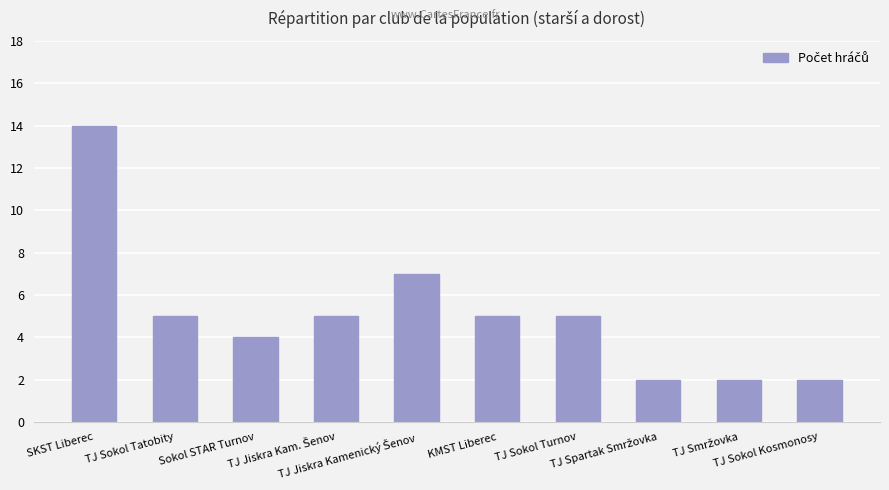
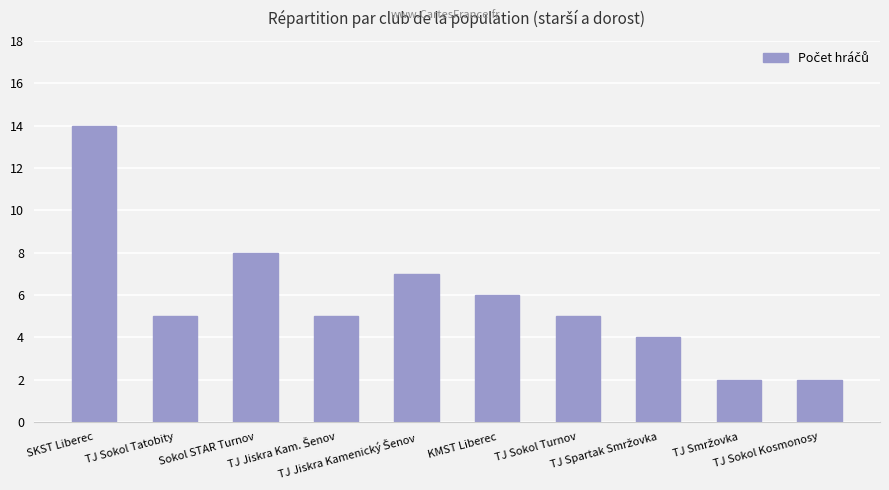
  {
    "SKST Liberec": 14,
    "TJ Sokol Tatobity": 5,
-   "Sokol STAR Turnov": 4,
+   "Sokol STAR Turnov": 8,
    "TJ Jiskra Kam. Šenov": 5,
    "TJ Jiskra Kamenický Šenov": 7,
-   "KMST Liberec": 5,
+   "KMST Liberec": 6,
    "TJ Sokol Turnov": 5,
-   "TJ Spartak Smržovka": 2,
+   "TJ Spartak Smržovka": 4,
    "TJ Smržovka": 2,
    "TJ Sokol Kosmonosy": 2
  }
